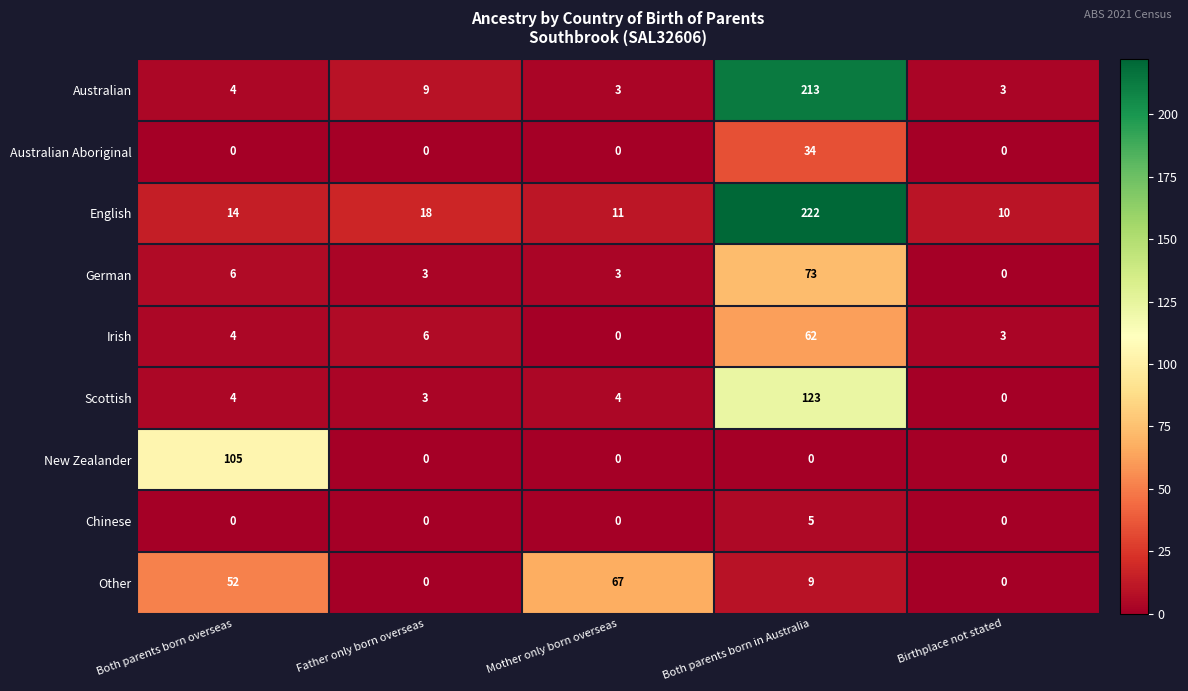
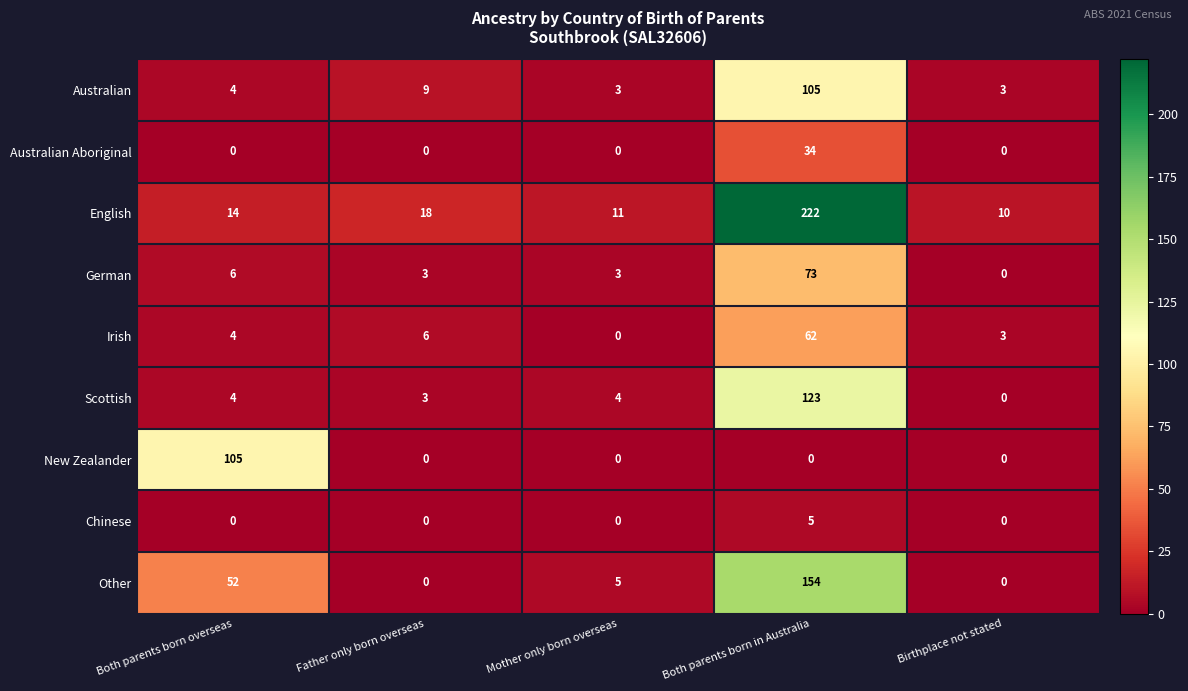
  {
    "Australian": {
      "Both parents born overseas": 4,
      "Father only born overseas": 9,
      "Mother only born overseas": 3,
-     "Both parents born in Australia": 213,
+     "Both parents born in Australia": 105,
      "Birthplace not stated": 3
    },
    "Australian Aboriginal": {
      "Both parents born overseas": 0,
      "Father only born overseas": 0,
      "Mother only born overseas": 0,
      "Both parents born in Australia": 34,
      "Birthplace not stated": 0
    },
    "English": {
      "Both parents born overseas": 14,
      "Father only born overseas": 18,
      "Mother only born overseas": 11,
      "Both parents born in Australia": 222,
      "Birthplace not stated": 10
    },
    "German": {
      "Both parents born overseas": 6,
      "Father only born overseas": 3,
      "Mother only born overseas": 3,
      "Both parents born in Australia": 73,
      "Birthplace not stated": 0
    },
    "Irish": {
      "Both parents born overseas": 4,
      "Father only born overseas": 6,
      "Mother only born overseas": 0,
      "Both parents born in Australia": 62,
      "Birthplace not stated": 3
    },
    "Scottish": {
      "Both parents born overseas": 4,
      "Father only born overseas": 3,
      "Mother only born overseas": 4,
      "Both parents born in Australia": 123,
      "Birthplace not stated": 0
    },
    "New Zealander": {
      "Both parents born overseas": 105,
      "Father only born overseas": 0,
      "Mother only born overseas": 0,
      "Both parents born in Australia": 0,
      "Birthplace not stated": 0
    },
    "Chinese": {
      "Both parents born overseas": 0,
      "Father only born overseas": 0,
      "Mother only born overseas": 0,
      "Both parents born in Australia": 5,
      "Birthplace not stated": 0
    },
    "Other": {
      "Both parents born overseas": 52,
      "Father only born overseas": 0,
-     "Mother only born overseas": 67,
-     "Both parents born in Australia": 9,
+     "Mother only born overseas": 5,
+     "Both parents born in Australia": 154,
      "Birthplace not stated": 0
    }
  }
